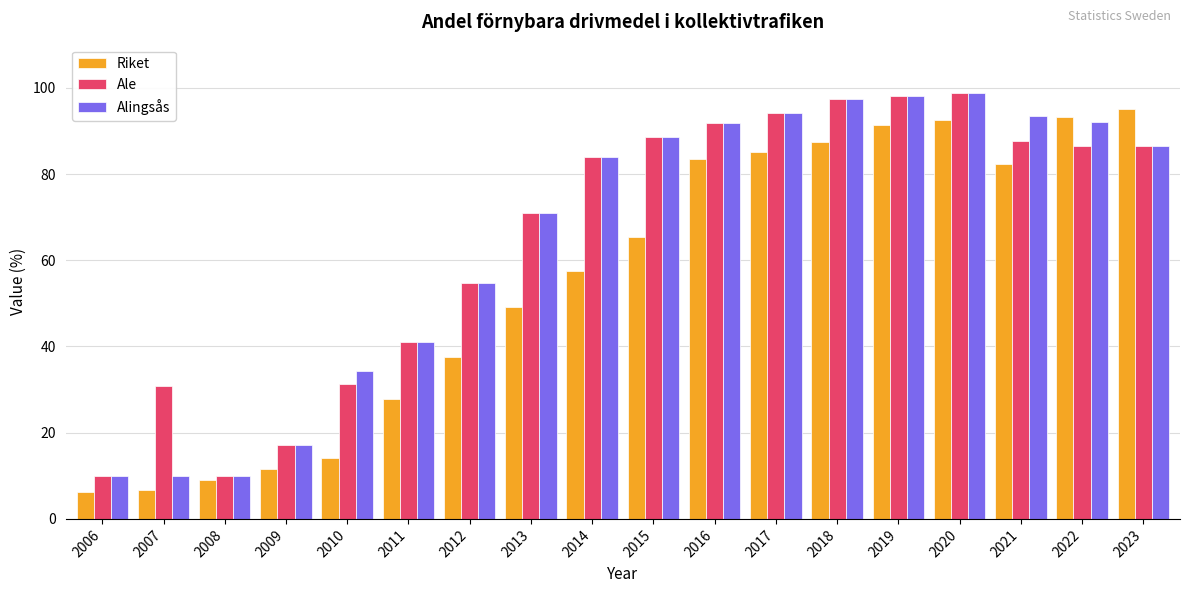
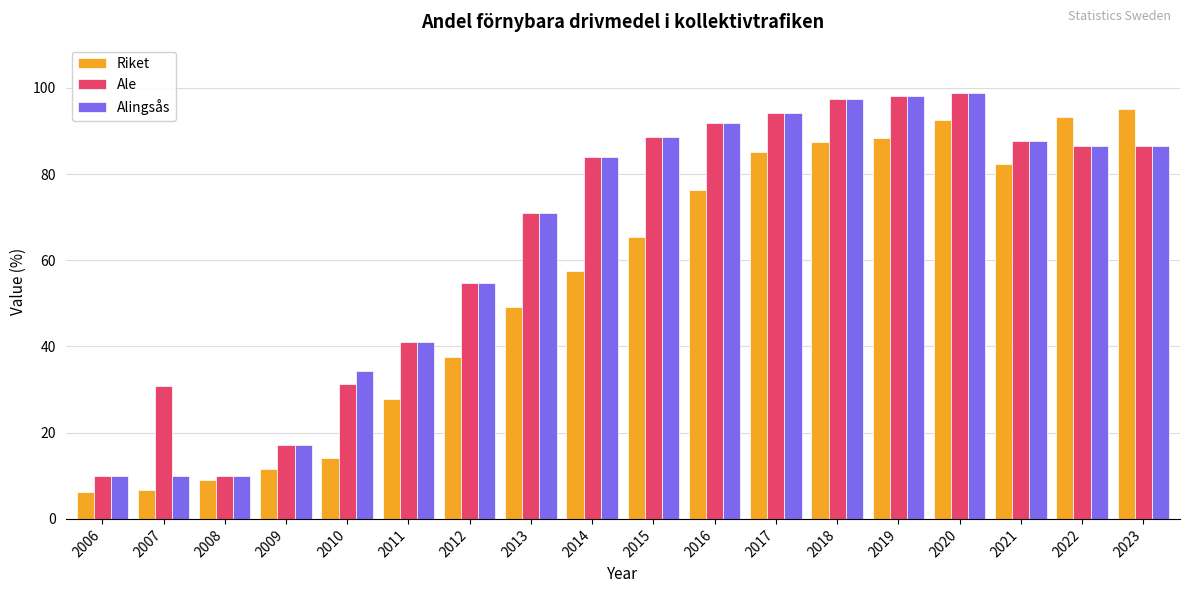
  {
    "Riket": {
      "2006": 6,
      "2007": 7,
      "2008": 9,
      "2009": 12,
      "2010": 14,
      "2011": 28,
      "2012": 38,
      "2013": 49,
      "2014": 57,
      "2015": 65,
-     "2016": 83,
+     "2016": 76,
      "2017": 85,
      "2018": 88,
-     "2019": 91,
+     "2019": 88,
      "2020": 93,
      "2021": 82,
      "2022": 93,
      "2023": 95
    },
    "Ale": {
      "2006": 10,
      "2007": 31,
      "2008": 10,
      "2009": 17,
      "2010": 31,
      "2011": 41,
      "2012": 55,
      "2013": 71,
      "2014": 84,
      "2015": 89,
      "2016": 92,
      "2017": 94,
      "2018": 97,
      "2019": 98,
      "2020": 99,
      "2021": 88,
      "2022": 87,
      "2023": 87
    },
    "Alingsås": {
      "2006": 10,
      "2007": 10,
      "2008": 10,
      "2009": 17,
      "2010": 34,
      "2011": 41,
      "2012": 55,
      "2013": 71,
      "2014": 84,
      "2015": 89,
      "2016": 92,
      "2017": 94,
      "2018": 97,
      "2019": 98,
      "2020": 99,
-     "2021": 94,
-     "2022": 92,
+     "2021": 88,
+     "2022": 87,
      "2023": 87
    }
  }
